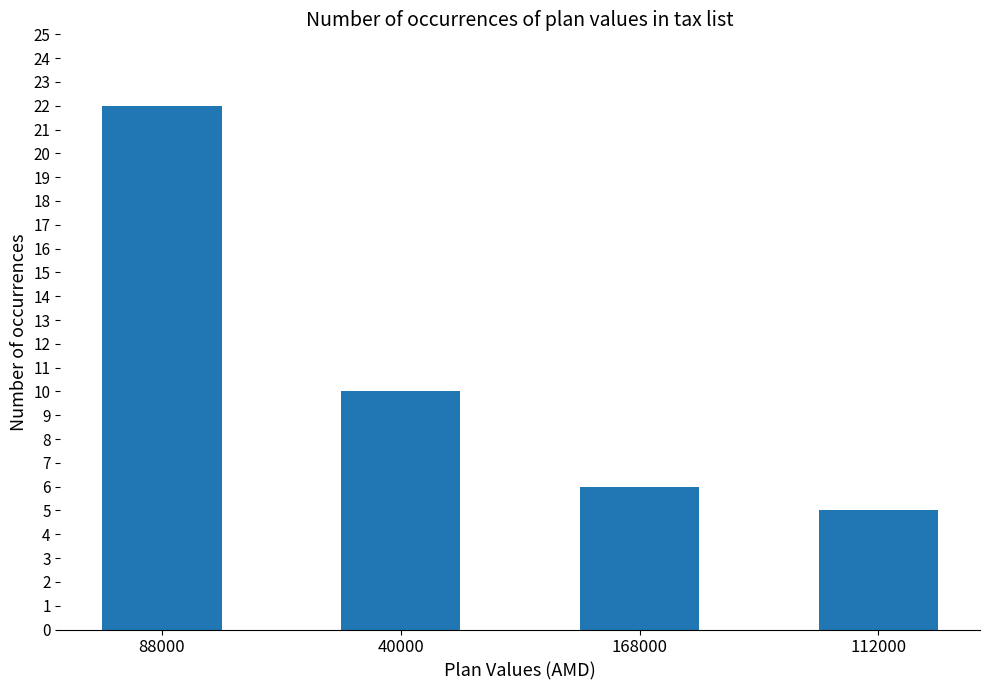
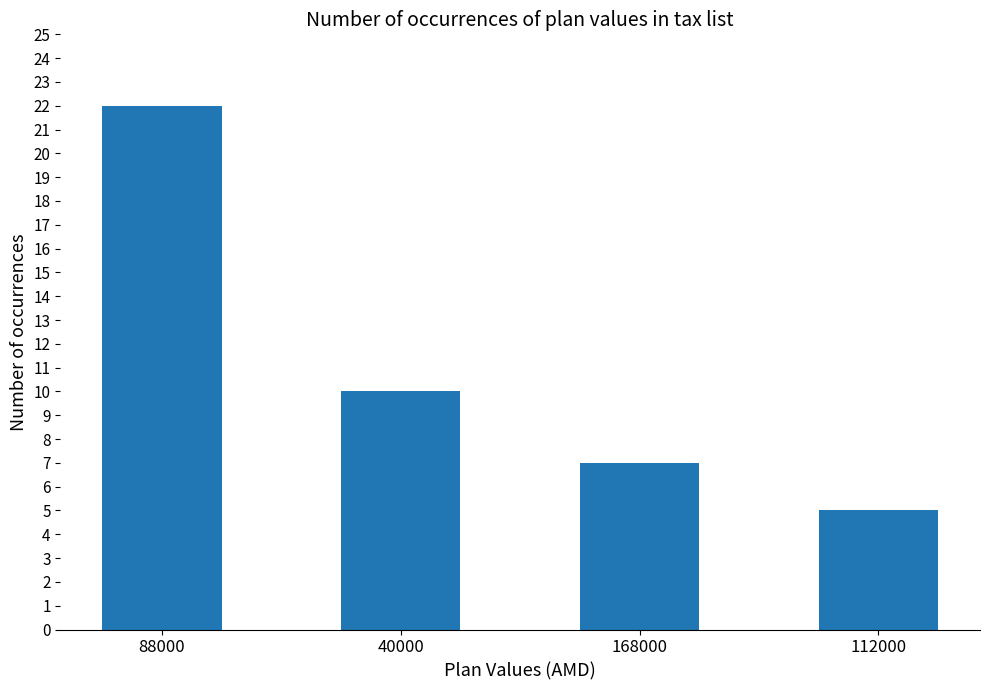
  {
    "88000": 22,
    "40000": 10,
-   "168000": 6,
+   "168000": 7,
    "112000": 5
  }
